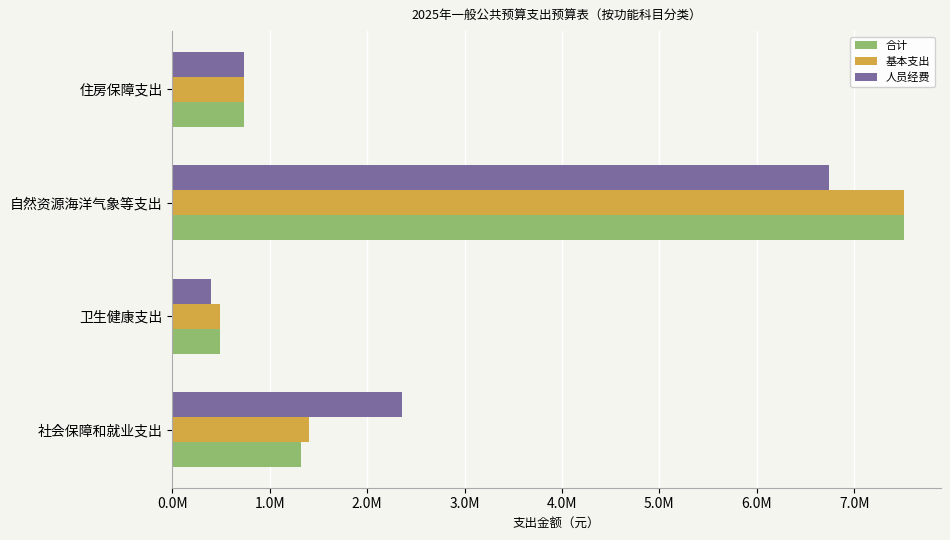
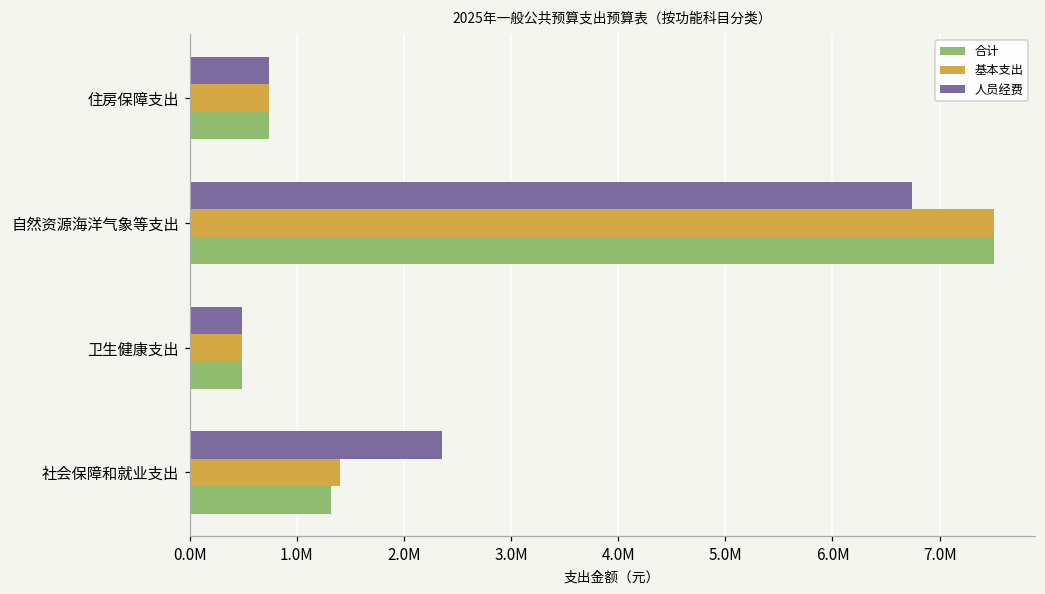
  {
    "合计": {
      "住房保障支出": 700000,
      "自然资源海洋气象等支出": 7500000,
      "卫生健康支出": 500000,
      "社会保障和就业支出": 1300000
    },
    "基本支出": {
      "住房保障支出": 700000,
      "自然资源海洋气象等支出": 7500000,
      "卫生健康支出": 500000,
      "社会保障和就业支出": 1400000
    },
    "人员经费": {
      "住房保障支出": 700000,
      "自然资源海洋气象等支出": 6700000,
-     "卫生健康支出": 400000,
+     "卫生健康支出": 500000,
      "社会保障和就业支出": 2400000
    }
  }
